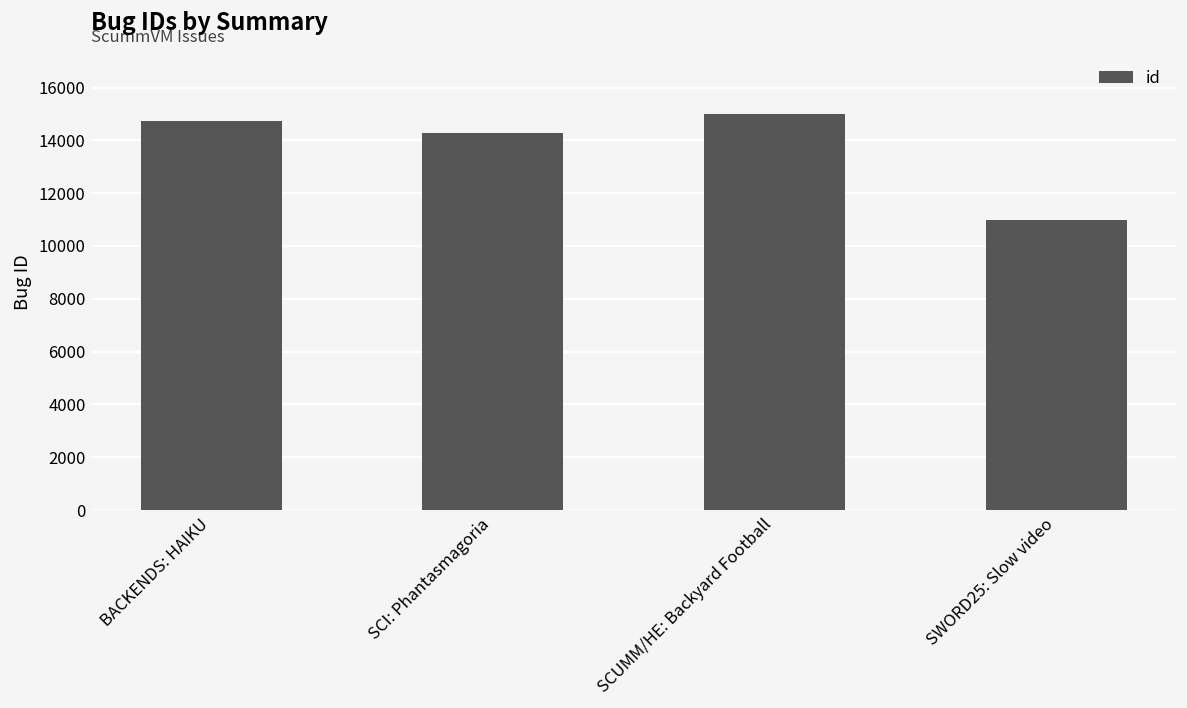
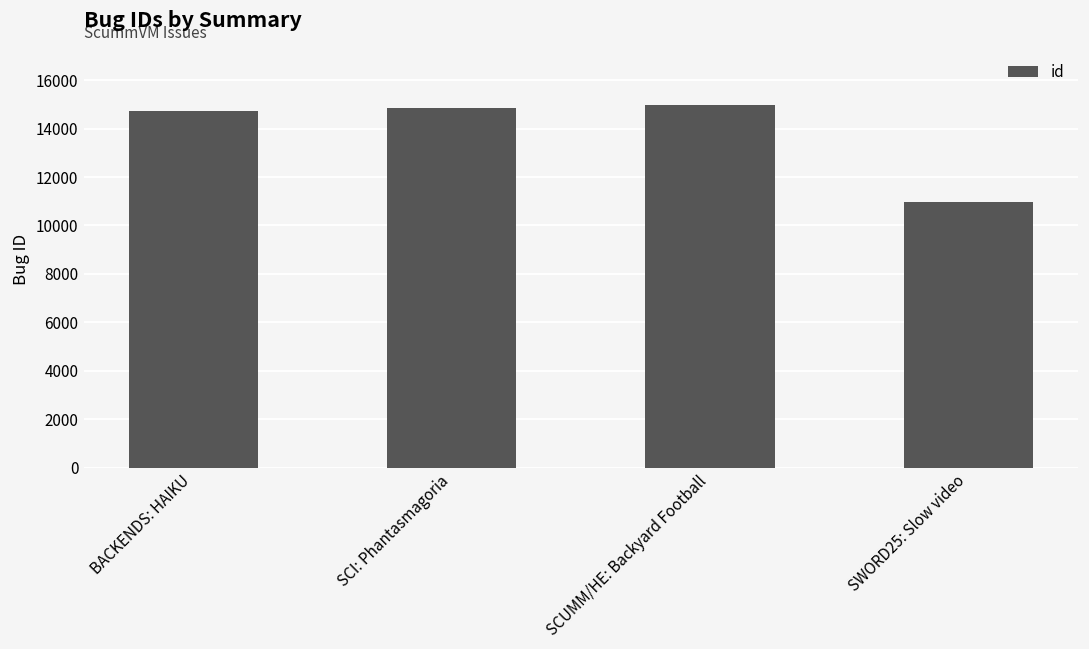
  {
    "BACKENDS: HAIKU": 14700,
-   "SCI: Phantasmagoria": 14300,
+   "SCI: Phantasmagoria": 14900,
    "SCUMM/HE: Backyard Football": 15000,
    "SWORD25: Slow video": 11000
  }
